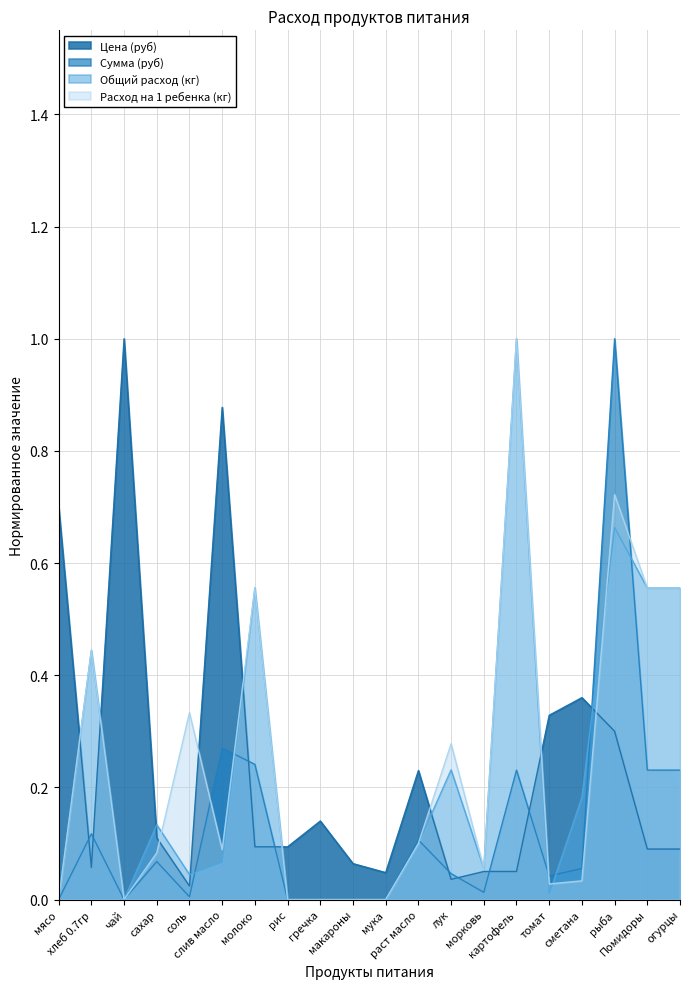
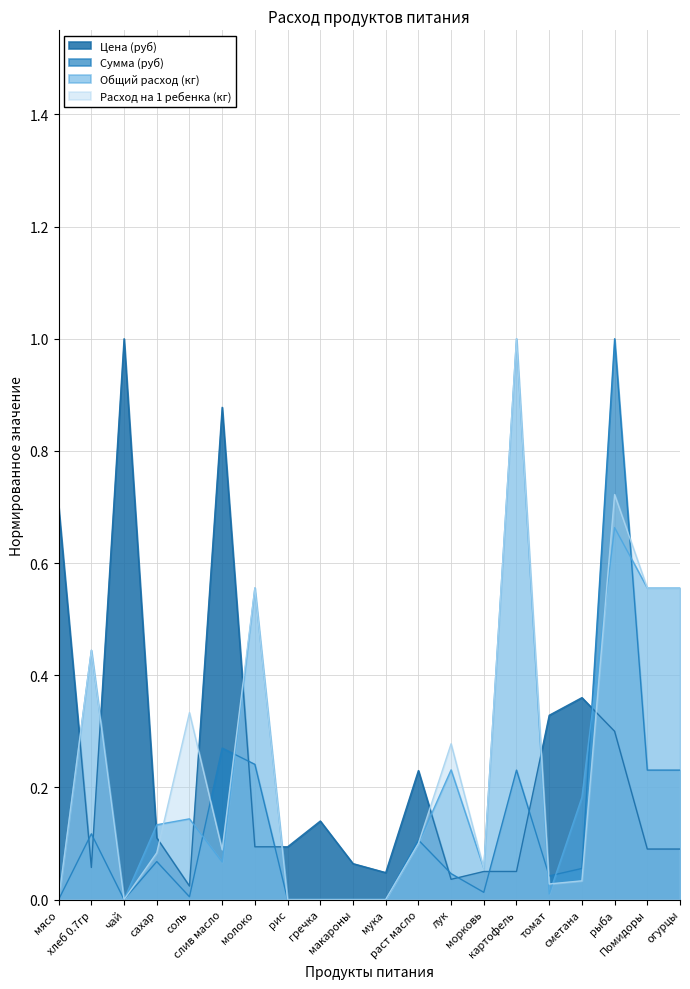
  {
    "Общий расход (кг)": {
      "сахар": 0.13,
-     "соль": 0.04,
+     "соль": 0.14,
      "слив масло": 0.07,
      "лук": 0.23,
      "томат": 0.01,
      "сметана": 0.18,
      "рыба": 0.66
    },
    "Расход на 1 ребенка (кг)": {
      "сахар": 0.08,
      "соль": 0.33,
      "слив масло": 0.09,
      "лук": 0.28,
      "томат": 0.03,
      "сметана": 0.03,
      "рыба": 0.72
    }
  }
